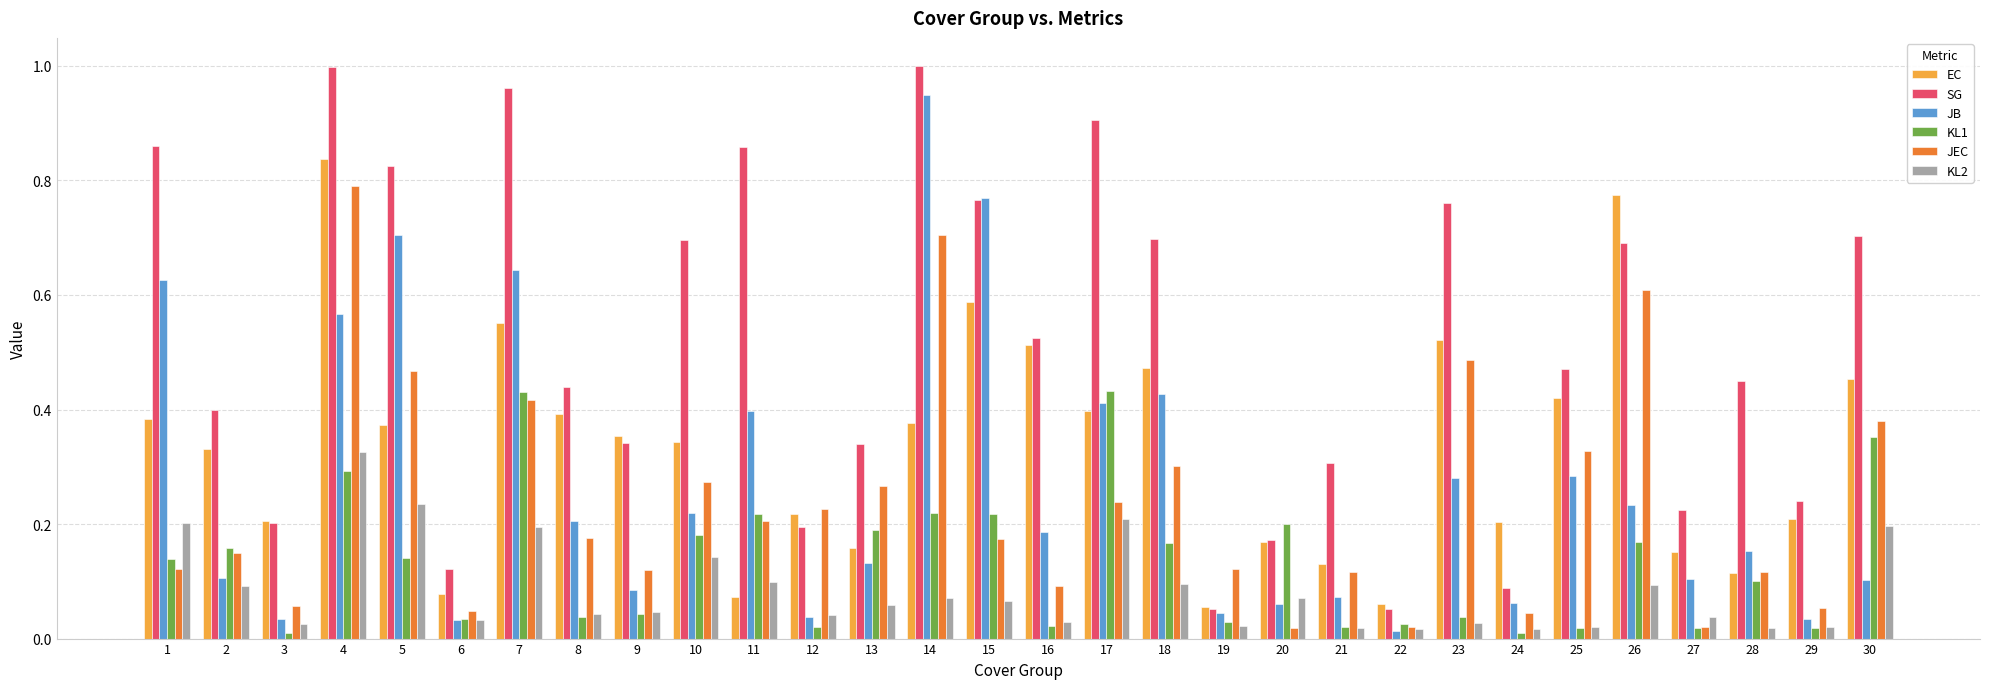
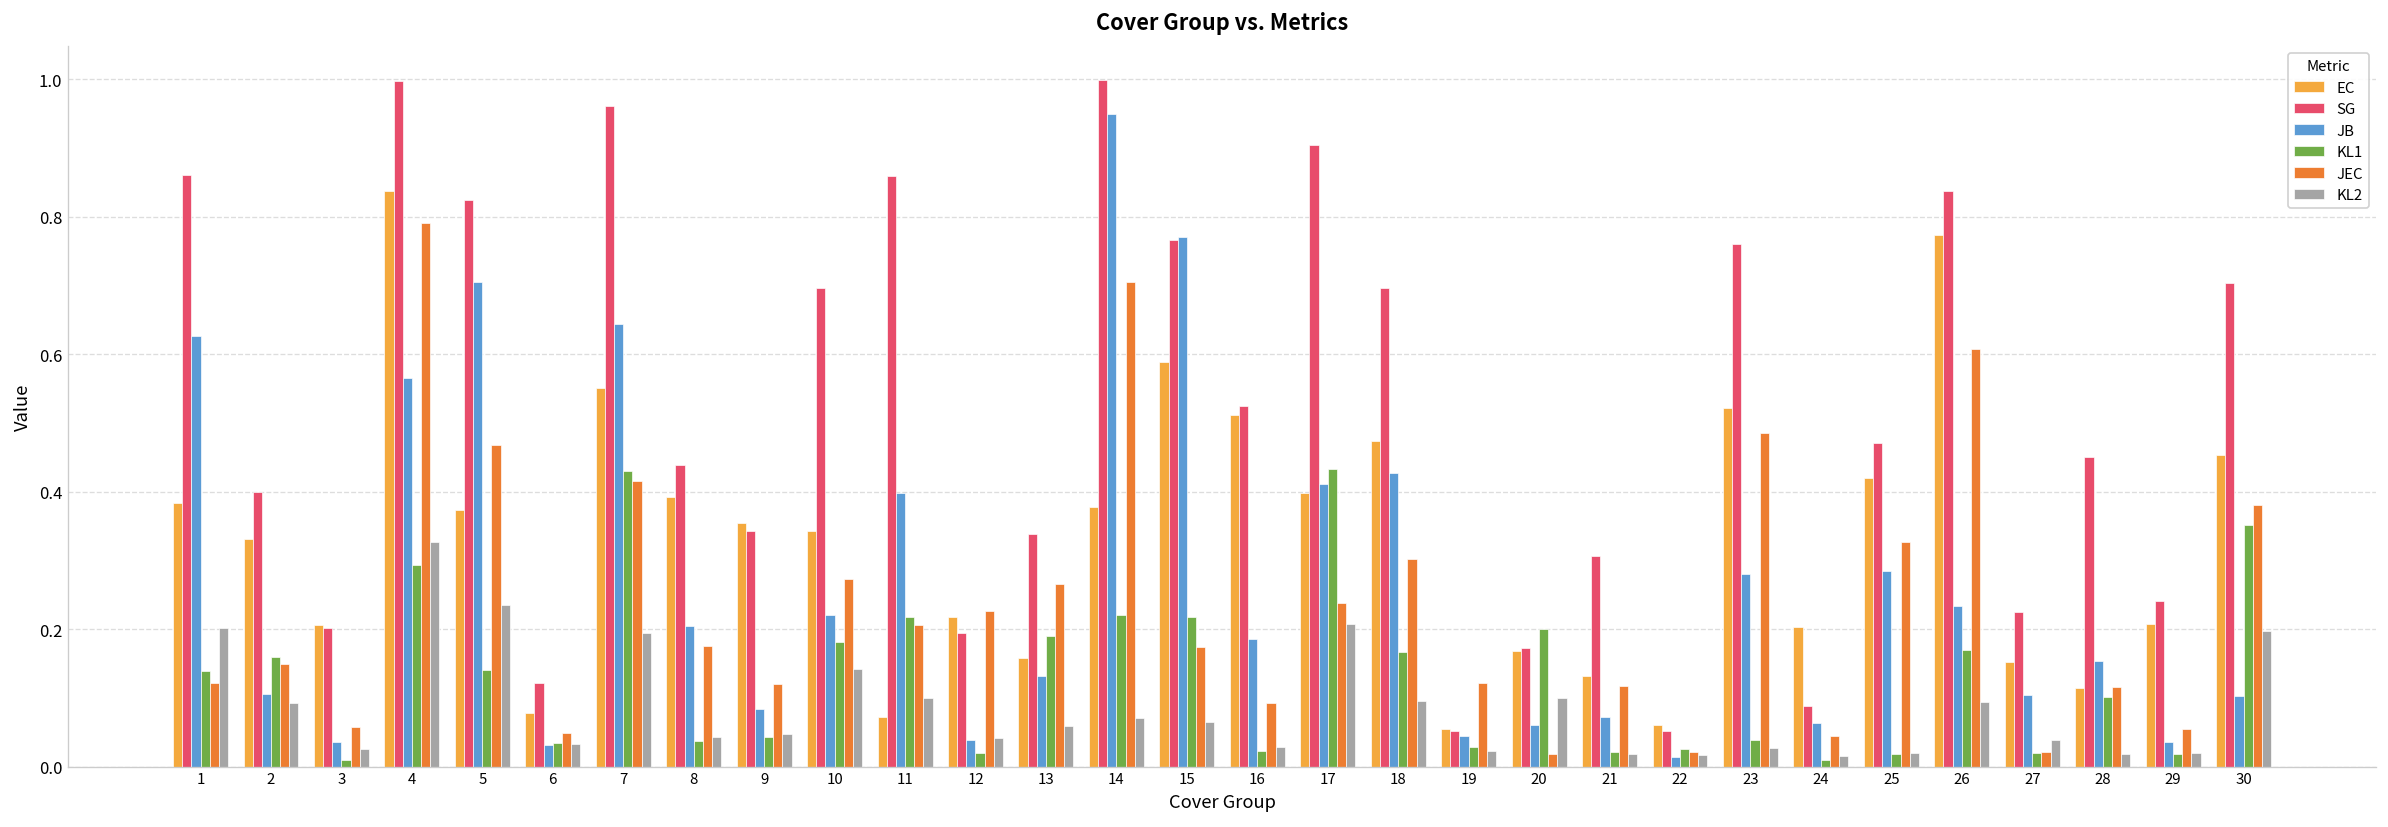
  {
    "SG": {
      "1": 0.86,
      "2": 0.40,
      "3": 0.20,
      "4": 1.00,
      "5": 0.83,
      "6": 0.12,
      "7": 0.96,
      "8": 0.44,
      "9": 0.34,
      "10": 0.70,
      "11": 0.86,
      "12": 0.19,
      "13": 0.34,
      "14": 1.00,
      "15": 0.77,
      "16": 0.53,
      "17": 0.91,
      "18": 0.70,
      "19": 0.05,
      "20": 0.17,
      "21": 0.31,
      "22": 0.05,
      "23": 0.76,
      "24": 0.09,
      "25": 0.47,
-     "26": 0.69,
+     "26": 0.84,
      "27": 0.23,
      "28": 0.45,
      "29": 0.24,
      "30": 0.70
    },
    "JB": {
      "1": 0.63,
      "2": 0.11,
      "3": 0.04,
      "4": 0.57,
      "5": 0.71,
      "6": 0.03,
      "7": 0.64,
      "8": 0.21,
      "9": 0.08,
      "10": 0.22,
      "11": 0.40,
      "12": 0.04,
      "13": 0.13,
      "14": 0.95,
      "15": 0.77,
      "16": 0.19,
      "17": 0.41,
      "18": 0.43,
      "19": 0.05,
      "20": 0.06,
      "21": 0.07,
      "22": 0.01,
      "23": 0.28,
      "24": 0.06,
      "25": 0.28,
      "26": 0.23,
      "27": 0.10,
      "28": 0.15,
      "29": 0.04,
      "30": 0.10
    },
    "KL1": {
      "1": 0.14,
      "2": 0.16,
      "3": 0.01,
      "4": 0.29,
      "5": 0.14,
      "6": 0.03,
      "7": 0.43,
      "8": 0.04,
      "9": 0.04,
      "10": 0.18,
      "11": 0.22,
      "12": 0.02,
      "13": 0.19,
      "14": 0.22,
      "15": 0.22,
      "16": 0.02,
      "17": 0.43,
      "18": 0.17,
      "19": 0.03,
      "20": 0.20,
      "21": 0.02,
      "22": 0.03,
      "23": 0.04,
      "24": 0.01,
      "25": 0.02,
      "26": 0.17,
      "27": 0.02,
      "28": 0.10,
      "29": 0.02,
      "30": 0.35
    },
    "KL2": {
      "1": 0.20,
      "2": 0.09,
      "3": 0.03,
      "4": 0.33,
      "5": 0.24,
      "6": 0.03,
      "7": 0.19,
      "8": 0.04,
      "9": 0.05,
      "10": 0.14,
      "11": 0.10,
      "12": 0.04,
      "13": 0.06,
      "14": 0.07,
      "15": 0.07,
      "16": 0.03,
      "17": 0.21,
      "18": 0.10,
      "19": 0.02,
-     "20": 0.07,
+     "20": 0.10,
      "21": 0.02,
      "22": 0.02,
      "23": 0.03,
      "24": 0.02,
      "25": 0.02,
      "26": 0.09,
      "27": 0.04,
      "28": 0.02,
      "29": 0.02,
      "30": 0.20
    }
  }
